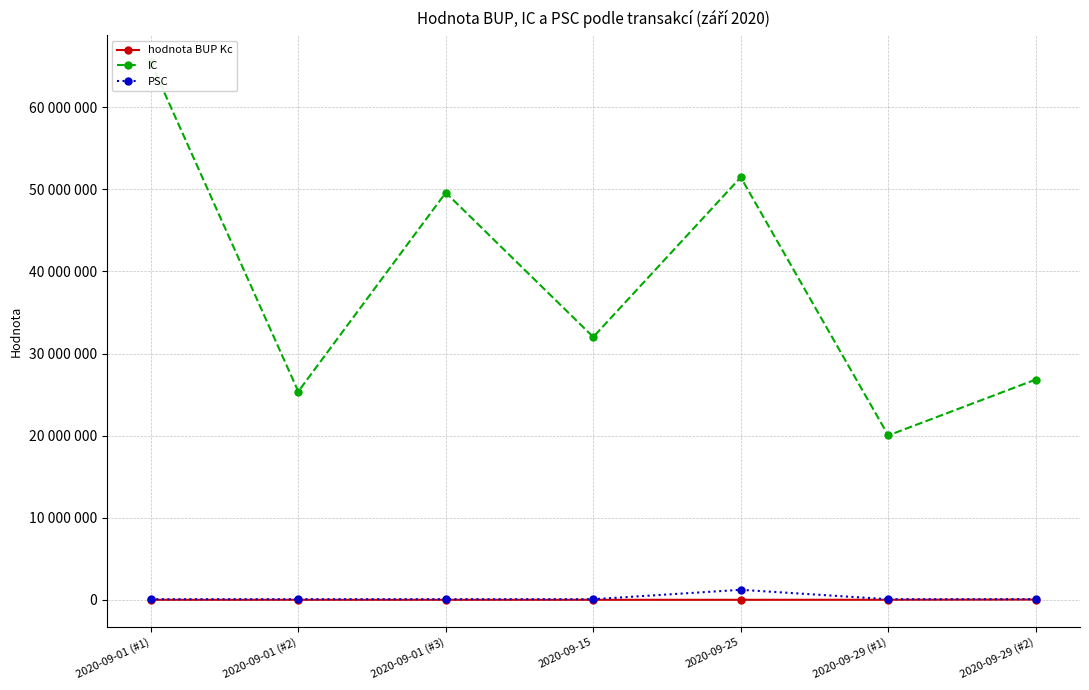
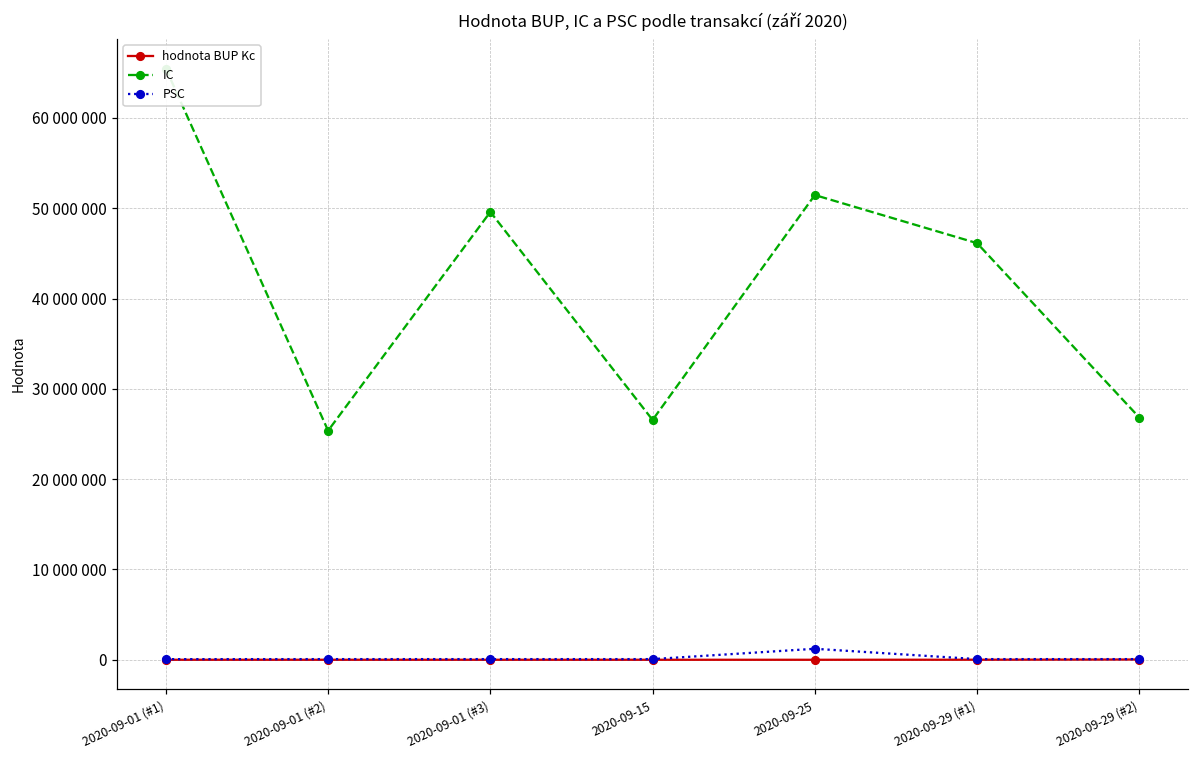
  {
    "hodnota BUP Kc": {
      "2020-09-25": 0
    },
    "IC": {
      "2020-09-01 (#2)": 25000000,
      "2020-09-01 (#3)": 50000000,
-     "2020-09-15": 32000000,
+     "2020-09-15": 27000000,
      "2020-09-25": 51000000,
-     "2020-09-29 (#1)": 20000000,
+     "2020-09-29 (#1)": 46000000,
      "2020-09-29 (#2)": 27000000
    },
    "PSC": {
      "2020-09-25": 1000000
    }
  }
